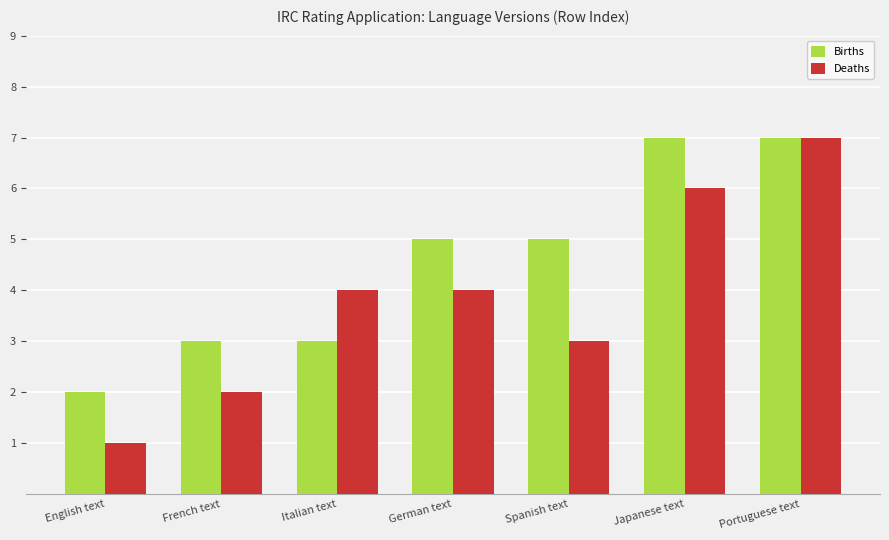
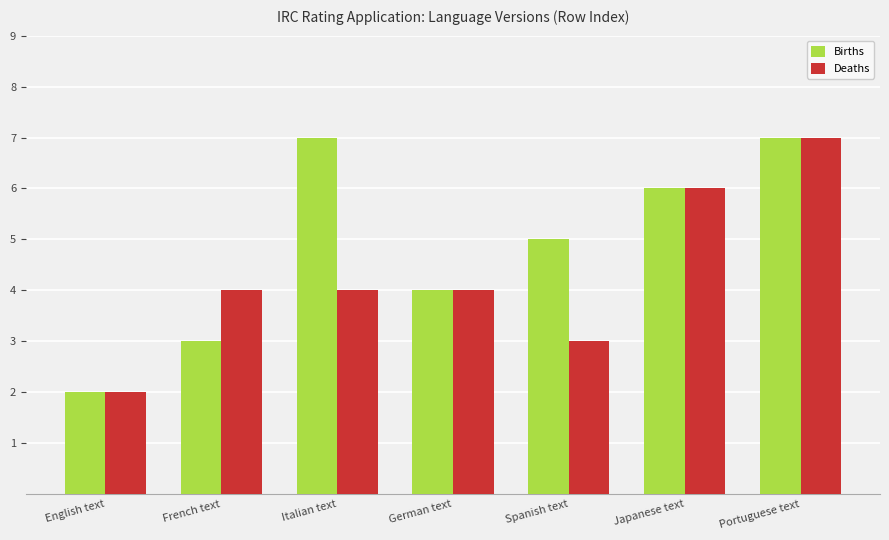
  {
    "Births": {
      "English text": 2,
      "French text": 3,
-     "Italian text": 3,
-     "German text": 5,
+     "Italian text": 7,
+     "German text": 4,
      "Spanish text": 5,
-     "Japanese text": 7,
+     "Japanese text": 6,
      "Portuguese text": 7
    },
    "Deaths": {
-     "English text": 1,
-     "French text": 2,
+     "English text": 2,
+     "French text": 4,
      "Italian text": 4,
      "German text": 4,
      "Spanish text": 3,
      "Japanese text": 6,
      "Portuguese text": 7
    }
  }
